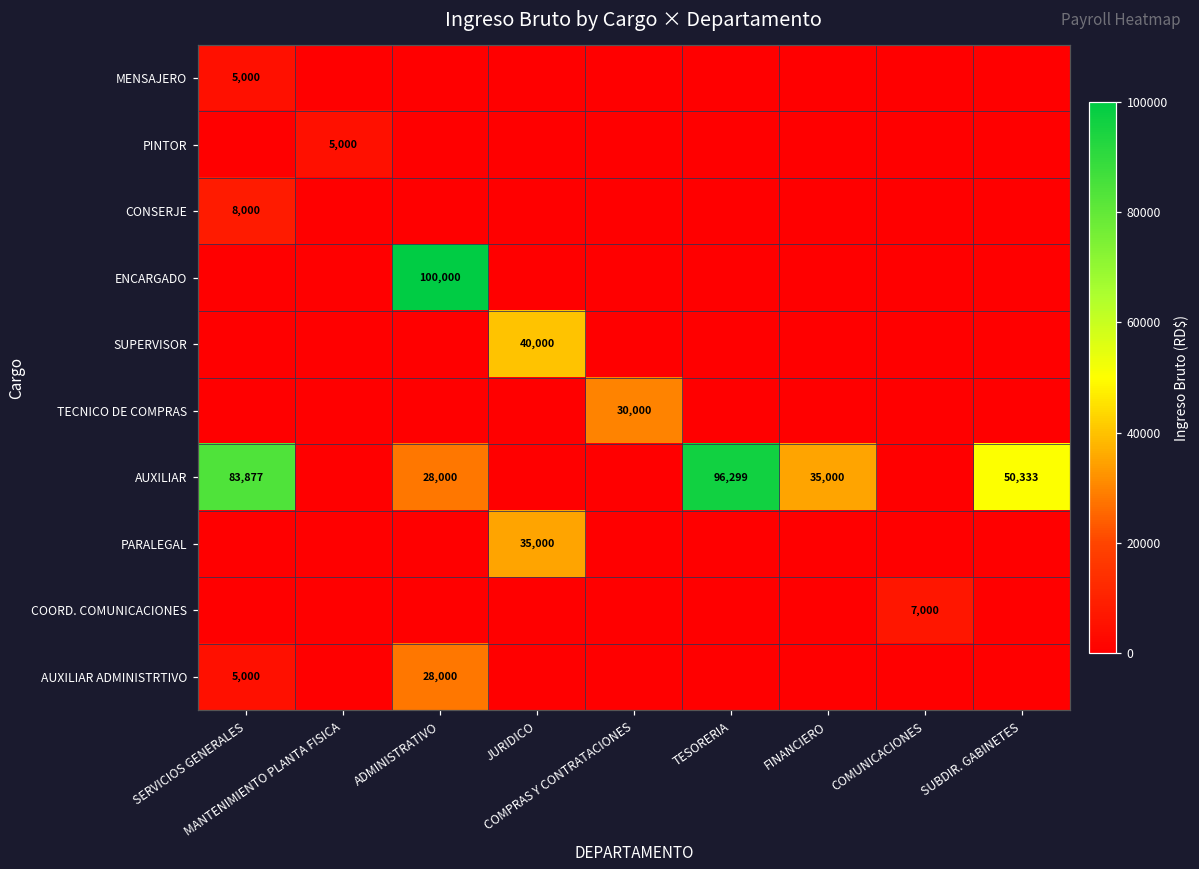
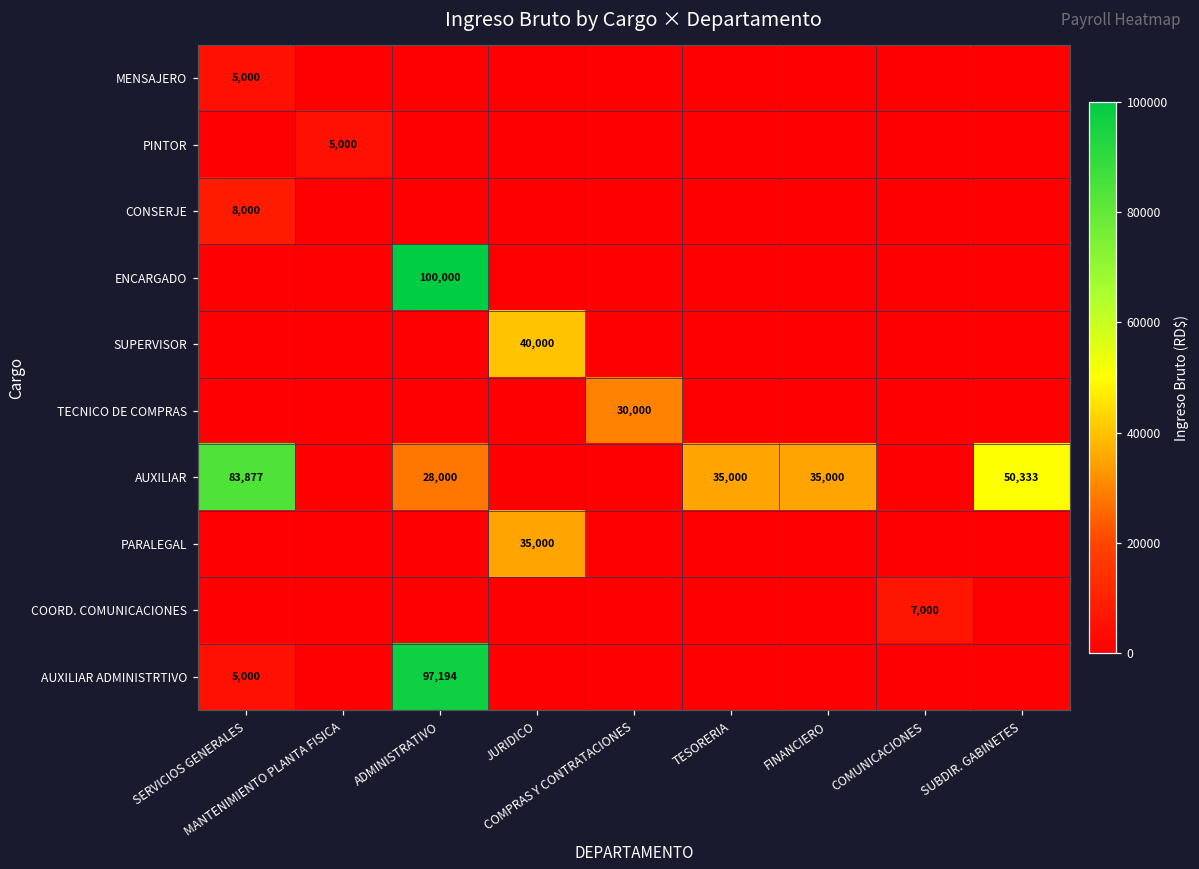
  {
    "MENSAJERO": {
      "SERVICIOS GENERALES": "5,000"
    },
    "PINTOR": {
      "MANTENIMIENTO PLANTA FISICA": "5,000"
    },
    "CONSERJE": {
      "SERVICIOS GENERALES": "8,000"
    },
    "ENCARGADO": {
      "ADMINISTRATIVO": "100,000"
    },
    "SUPERVISOR": {
      "JURIDICO": "40,000"
    },
    "TECNICO DE COMPRAS": {
      "COMPRAS Y CONTRATACIONES": "30,000"
    },
    "AUXILIAR": {
      "SERVICIOS GENERALES": "83,877",
      "ADMINISTRATIVO": "28,000",
-     "TESORERIA": "96,299",
+     "TESORERIA": "35,000",
      "FINANCIERO": "35,000",
      "SUBDIR. GABINETES": "50,333"
    },
    "PARALEGAL": {
      "JURIDICO": "35,000"
    },
    "COORD. COMUNICACIONES": {
      "COMUNICACIONES": "7,000"
    },
    "AUXILIAR ADMINISTRTIVO": {
      "SERVICIOS GENERALES": "5,000",
-     "ADMINISTRATIVO": "28,000"
+     "ADMINISTRATIVO": "97,194"
    }
  }
